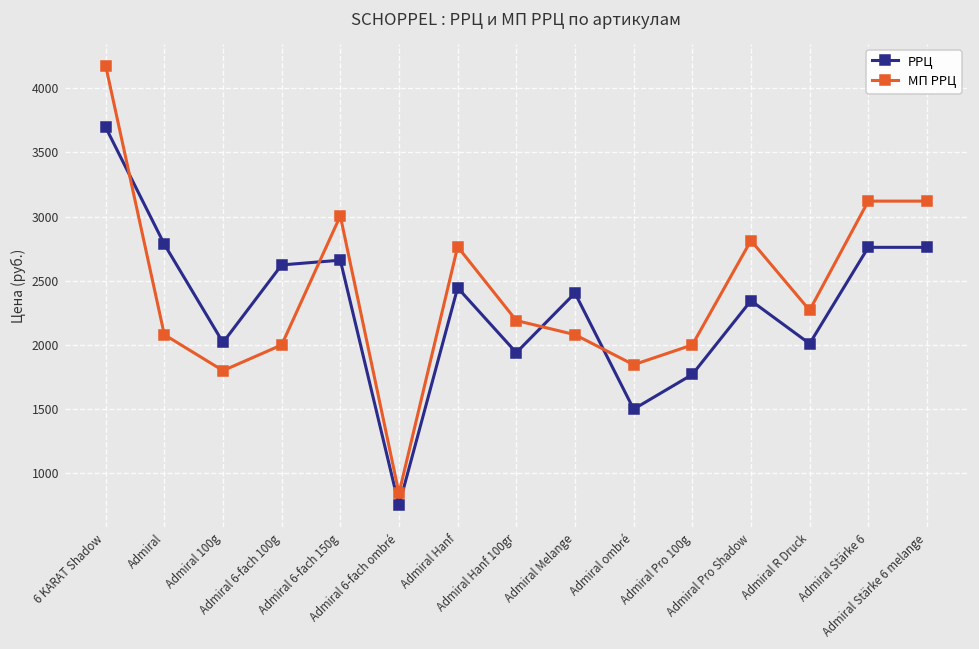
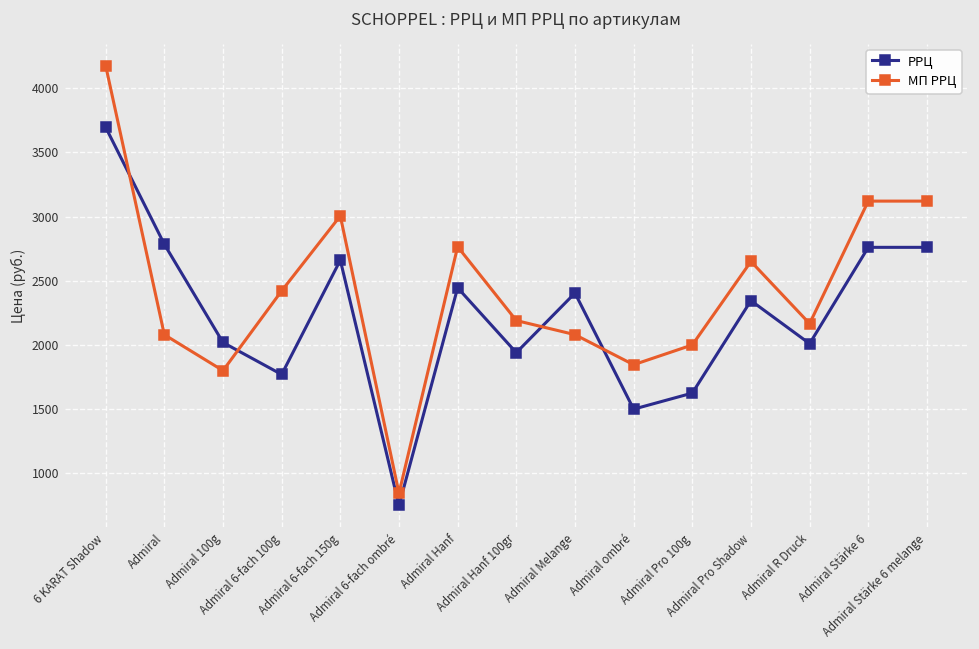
  {
    "РРЦ": {
      "6 KARAT Shadow": 3700,
      "Admiral": 2780,
      "Admiral 100g": 2020,
-     "Admiral 6-fach 100g": 2620,
+     "Admiral 6-fach 100g": 1770,
      "Admiral 6-fach 150g": 2660,
      "Admiral 6-fach ombré": 750,
      "Admiral Hanf": 2450,
      "Admiral Hanf 100gr": 1940,
      "Admiral Melange": 2400,
      "Admiral ombré": 1500,
-     "Admiral Pro 100g": 1770,
+     "Admiral Pro 100g": 1630,
      "Admiral Pro Shadow": 2350,
      "Admiral R Druck": 2010,
      "Admiral Stärke 6": 2760,
      "Admiral Stärke 6 melange": 2760
    },
    "МП РРЦ": {
      "6 KARAT Shadow": 4180,
      "Admiral": 2080,
      "Admiral 100g": 1800,
-     "Admiral 6-fach 100g": 2000,
+     "Admiral 6-fach 100g": 2420,
      "Admiral 6-fach 150g": 3010,
      "Admiral 6-fach ombré": 850,
      "Admiral Hanf": 2770,
      "Admiral Hanf 100gr": 2190,
      "Admiral Melange": 2080,
      "Admiral ombré": 1850,
      "Admiral Pro 100g": 2000,
-     "Admiral Pro Shadow": 2810,
-     "Admiral R Druck": 2270,
+     "Admiral Pro Shadow": 2650,
+     "Admiral R Druck": 2170,
      "Admiral Stärke 6": 3120,
      "Admiral Stärke 6 melange": 3120
    }
  }
